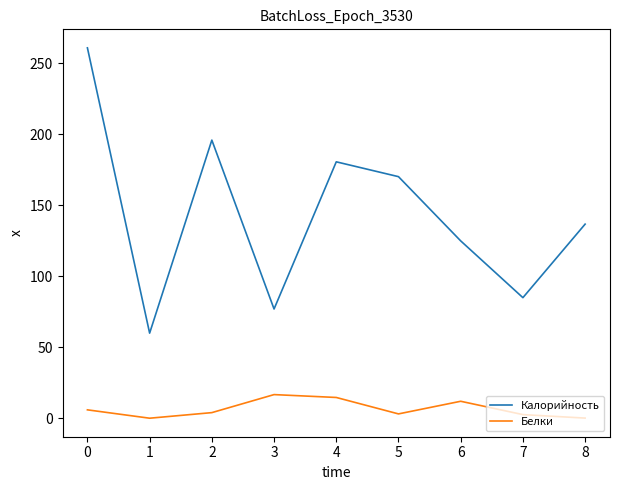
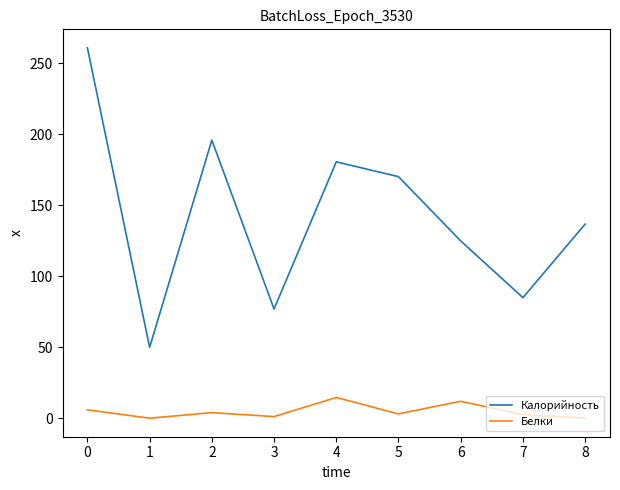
  {
    "Калорийность": {
      "0": 261,
-     "1": 60,
+     "1": 50,
      "2": 196,
      "3": 77,
      "4": 181,
      "5": 170,
      "6": 125,
      "7": 85,
      "8": 137
    },
    "Белки": {
      "0": 6,
      "1": 0,
      "2": 4,
-     "3": 17,
+     "3": 1,
      "4": 15,
      "5": 3,
      "6": 12
    }
  }
